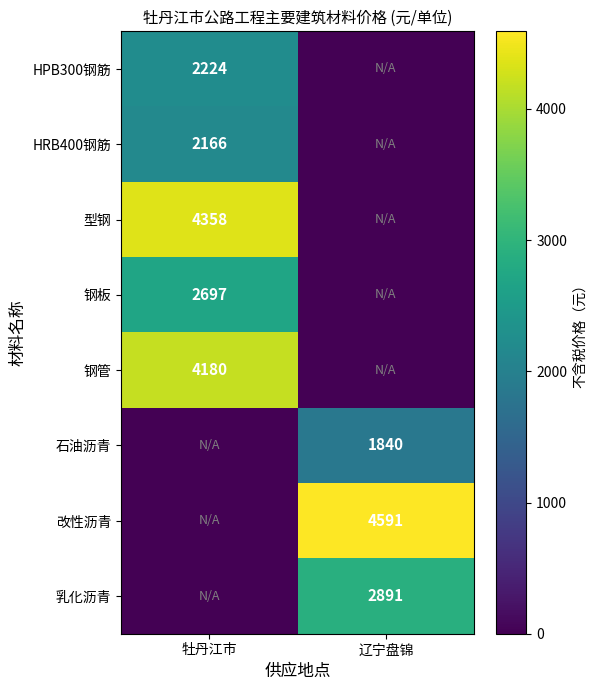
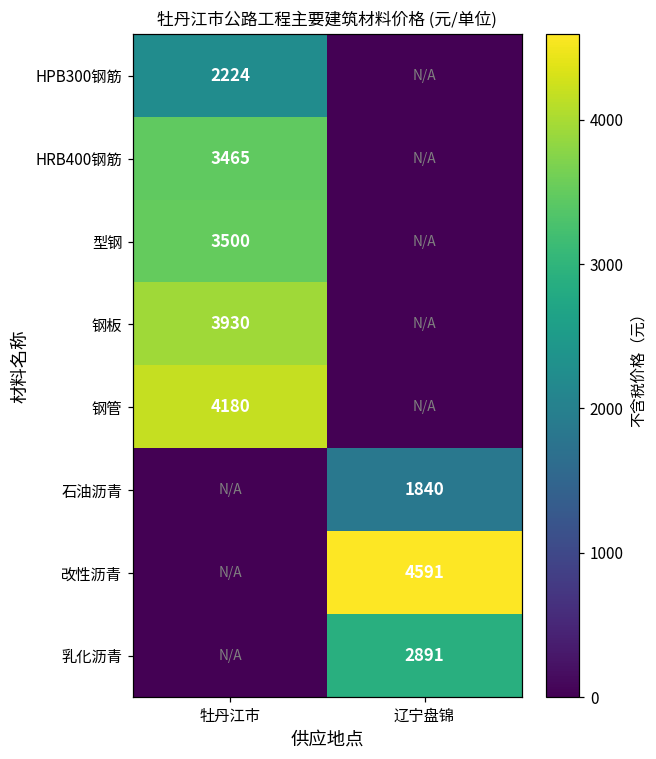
  {
    "HPB300钢筋": {
      "牡丹江市": 2224
    },
    "HRB400钢筋": {
-     "牡丹江市": 2166
+     "牡丹江市": 3465
    },
    "型钢": {
-     "牡丹江市": 4358
+     "牡丹江市": 3500
    },
    "钢板": {
-     "牡丹江市": 2697
+     "牡丹江市": 3930
    },
    "钢管": {
      "牡丹江市": 4180
    },
    "石油沥青": {
      "辽宁盘锦": 1840
    },
    "改性沥青": {
      "辽宁盘锦": 4591
    },
    "乳化沥青": {
      "辽宁盘锦": 2891
    }
  }
